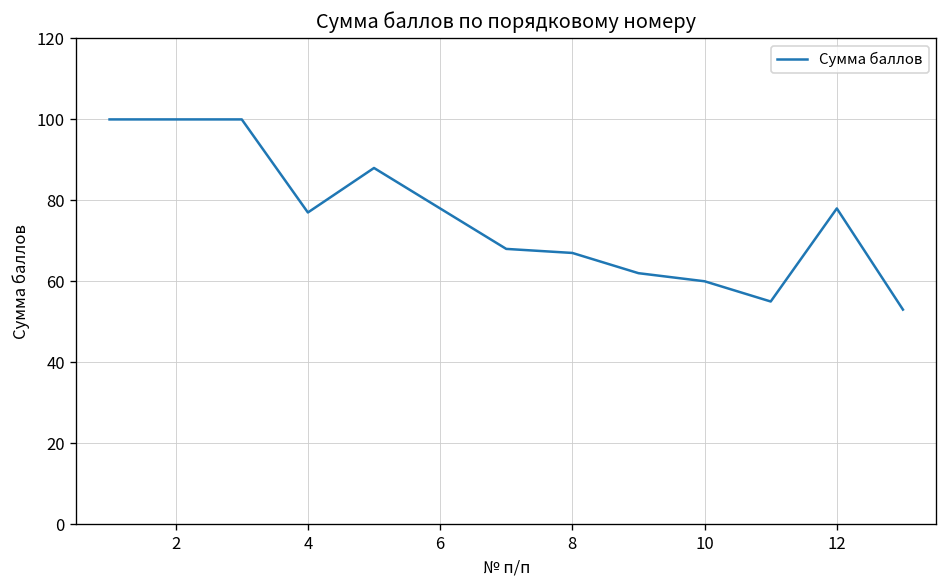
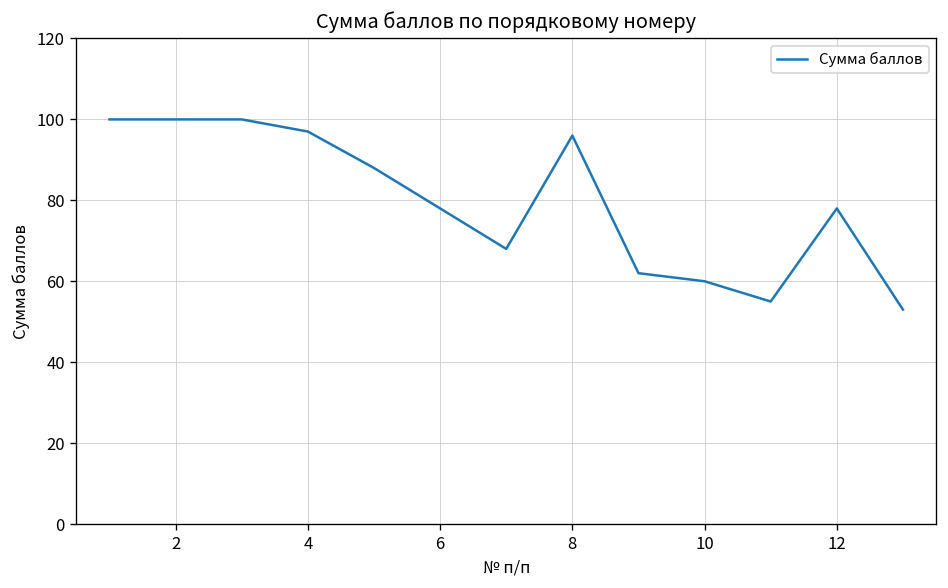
  {
    "2": 100,
-   "4": 77,
+   "4": 97,
    "6": 78,
-   "8": 67,
+   "8": 96,
    "10": 60,
    "12": 78
  }
